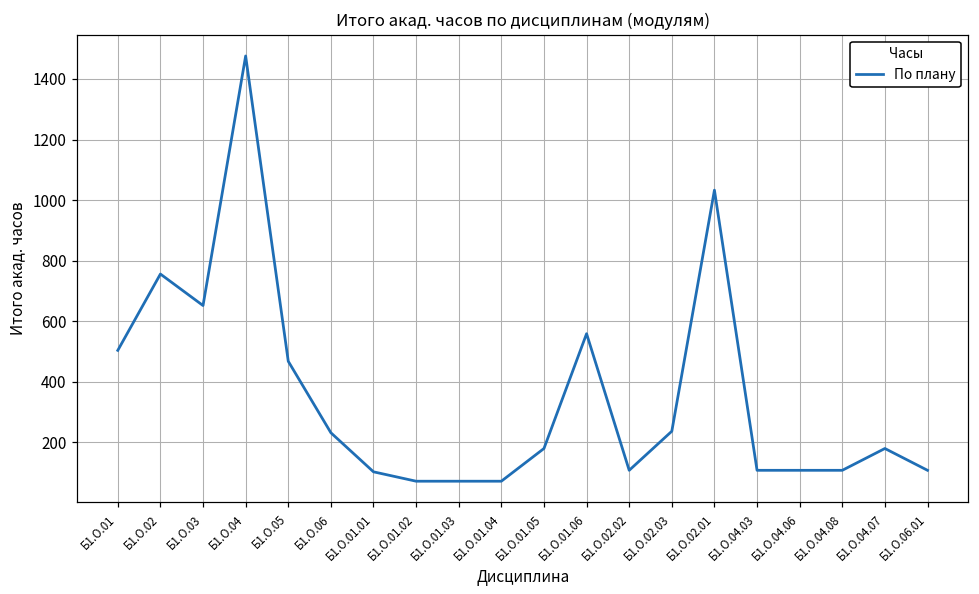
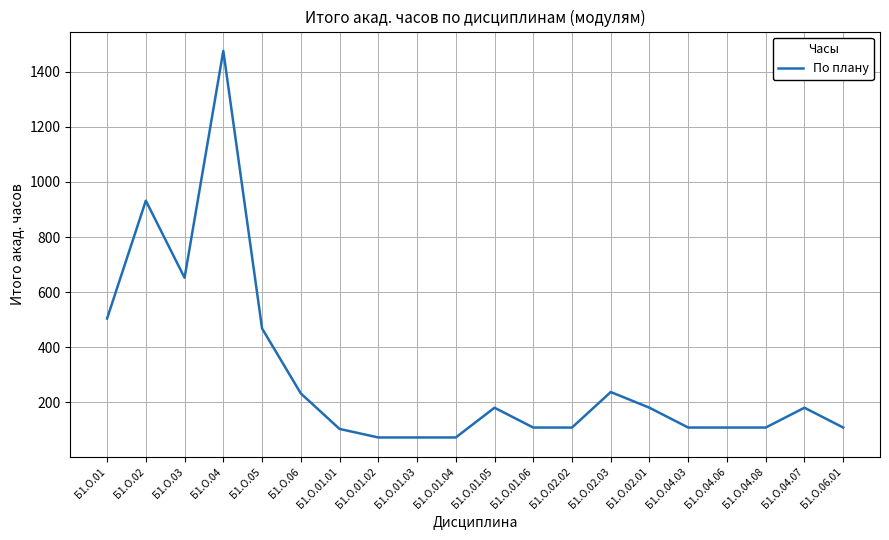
  {
    "Б1.О.01": 500,
-   "Б1.О.02": 760,
+   "Б1.О.02": 930,
    "Б1.О.03": 650,
    "Б1.О.04": 1480,
    "Б1.О.05": 470,
    "Б1.О.06": 230,
    "Б1.О.01.01": 100,
    "Б1.О.01.02": 70,
    "Б1.О.01.03": 70,
    "Б1.О.01.04": 70,
    "Б1.О.01.05": 180,
-   "Б1.О.01.06": 560,
+   "Б1.О.01.06": 110,
    "Б1.О.02.02": 110,
    "Б1.О.02.03": 240,
-   "Б1.О.02.01": 1030,
+   "Б1.О.02.01": 180,
    "Б1.О.04.03": 110,
    "Б1.О.04.06": 110,
    "Б1.О.04.08": 110,
    "Б1.О.04.07": 180,
    "Б1.О.06.01": 110
  }
